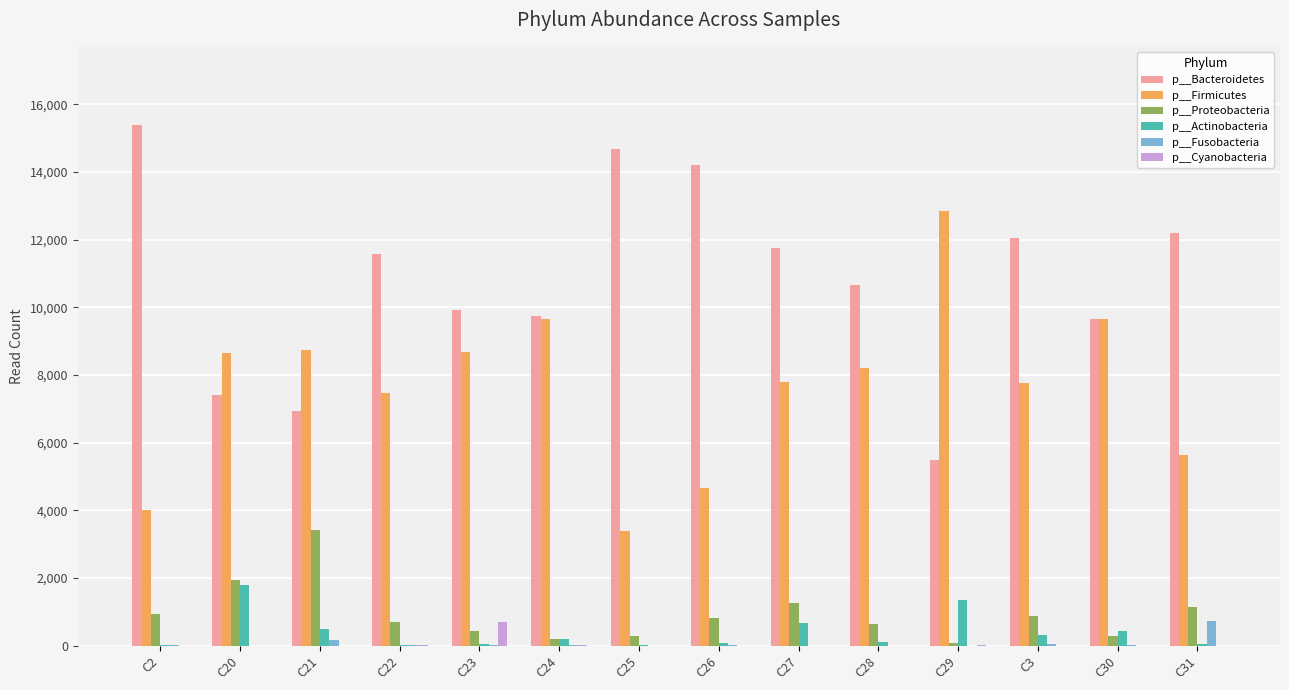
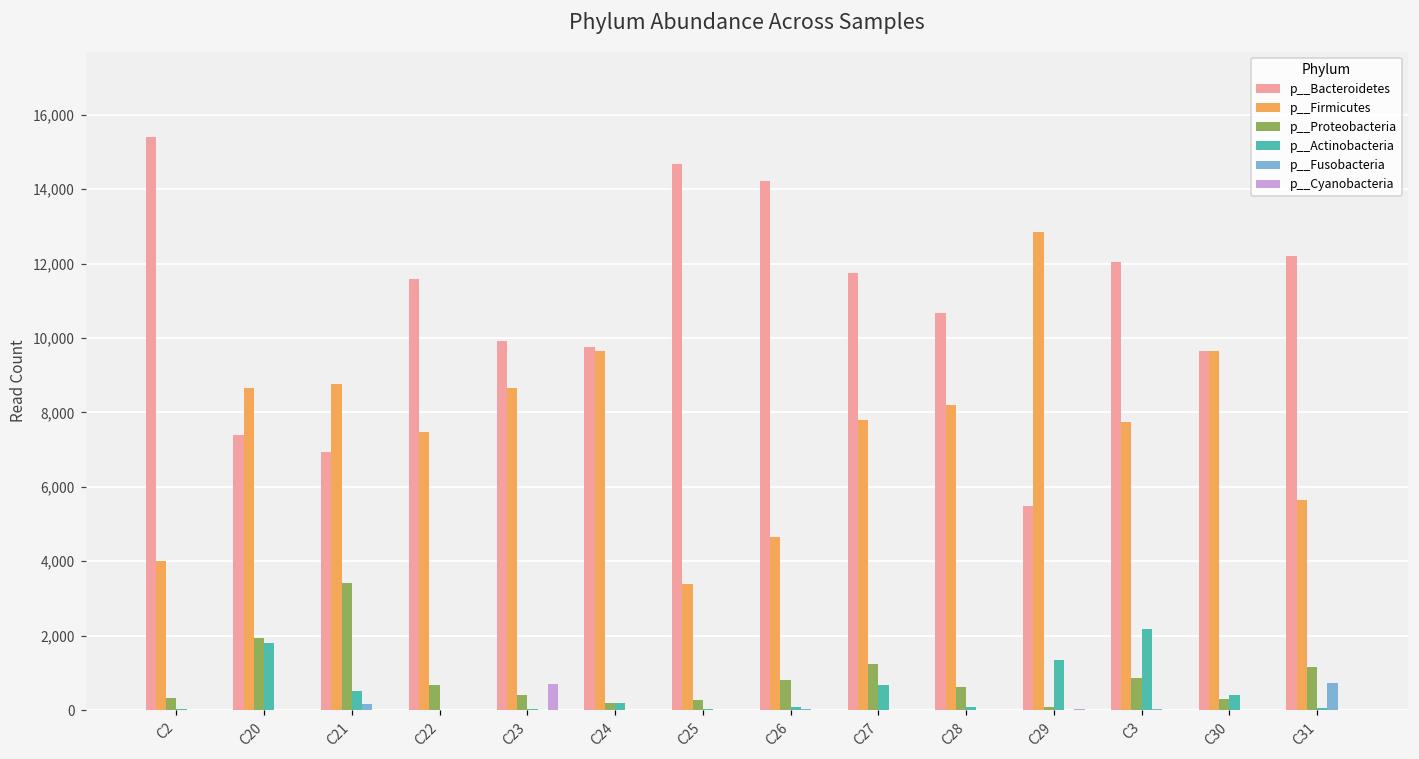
  {
    "p__Bacteroidetes": {
      "C2": "15,400",
      "C20": "7,400",
      "C21": "6,900",
      "C22": "11,600",
      "C23": "9,900",
      "C24": "9,800",
      "C25": "14,700",
      "C26": "14,200",
      "C27": "11,800",
      "C28": "10,700",
      "C29": "5,500",
      "C3": "12,000",
      "C30": "9,700",
      "C31": "12,200"
    },
    "p__Firmicutes": {
      "C2": "4,000",
      "C20": "8,700",
      "C21": "8,800",
      "C22": "7,500",
      "C23": "8,700",
      "C24": "9,700",
      "C25": "3,400",
      "C26": "4,600",
      "C27": "7,800",
      "C28": "8,200",
      "C29": "12,800",
      "C3": "7,700",
      "C30": "9,700",
      "C31": "5,600"
    },
    "p__Proteobacteria": {
-     "C2": "900",
+     "C2": "300",
      "C20": "1,900",
      "C21": "3,400",
      "C22": "700",
      "C23": "400",
      "C24": "200",
      "C25": "300",
      "C26": "800",
      "C27": "1,200",
      "C28": "600",
      "C29": "100",
      "C3": "900",
      "C30": "300",
      "C31": "1,200"
    },
    "p__Actinobacteria": {
      "C20": "1,800",
      "C21": "500",
      "C24": "200",
      "C26": "100",
      "C27": "700",
      "C28": "100",
      "C29": "1,300",
-     "C3": "300",
+     "C3": "2,200",
      "C30": "400"
    },
    "p__Fusobacteria": {
      "C20": "0",
      "C21": "200",
      "C25": "0",
      "C27": "0",
      "C28": "0",
      "C29": "0",
      "C31": "700"
    },
    "p__Cyanobacteria": {
      "C2": "0",
      "C20": "0",
      "C21": "0",
      "C23": "700",
      "C25": "0",
      "C26": "0",
      "C27": "0",
      "C28": "0",
      "C3": "0",
      "C30": "0",
      "C31": "0"
    }
  }
